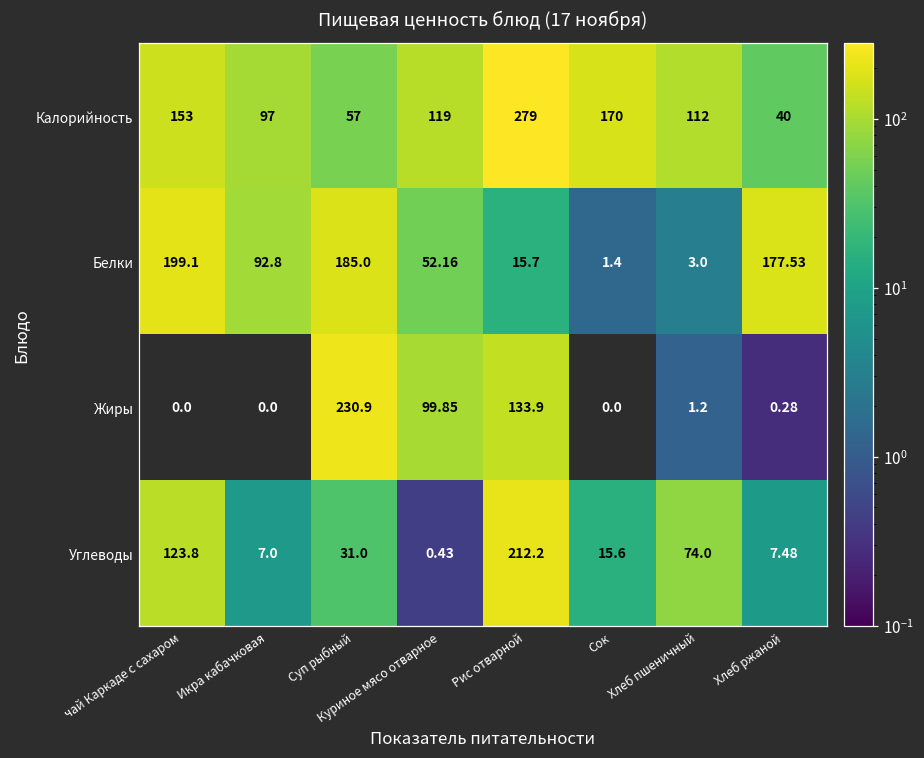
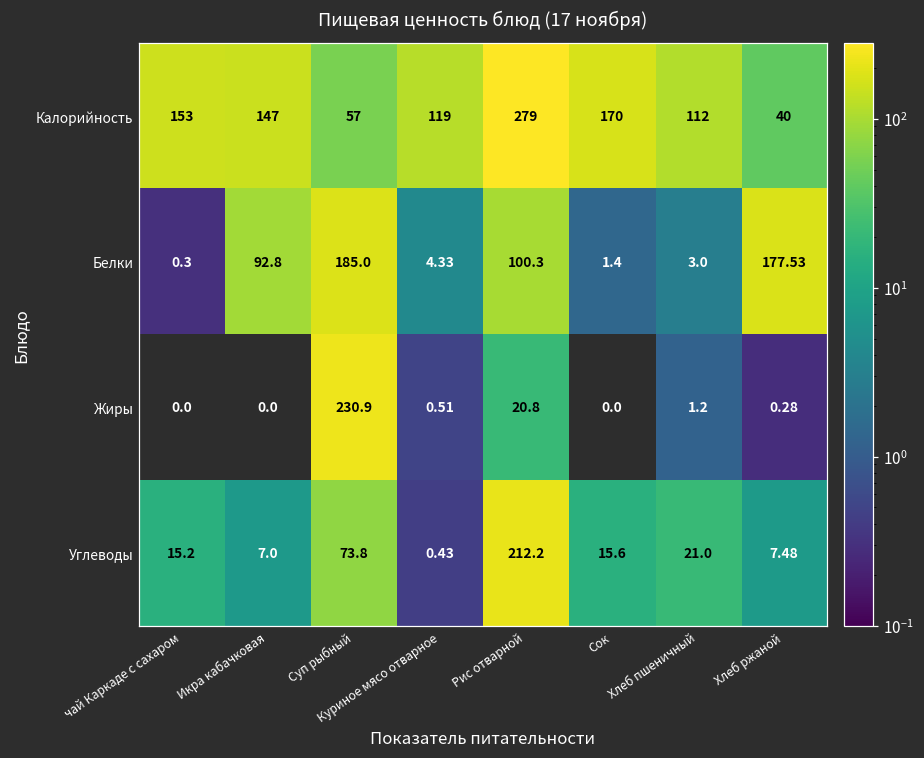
  {
    "Калорийность": {
      "чай Каркаде с сахаром": 153,
-     "Икра кабачковая": 97,
+     "Икра кабачковая": 147,
      "Суп рыбный": 57,
      "Куриное мясо отварное": 119,
      "Рис отварной": 279,
      "Сок": 170,
      "Хлеб пшеничный": 112,
      "Хлеб ржаной": 40
    },
    "Белки": {
-     "чай Каркаде с сахаром": 199.1,
+     "чай Каркаде с сахаром": 0.3,
      "Икра кабачковая": 92.8,
      "Суп рыбный": 185.0,
-     "Куриное мясо отварное": 52.16,
-     "Рис отварной": 15.7,
+     "Куриное мясо отварное": 4.33,
+     "Рис отварной": 100.3,
      "Сок": 1.4,
      "Хлеб пшеничный": 3.0,
      "Хлеб ржаной": 177.53
    },
    "Жиры": {
      "чай Каркаде с сахаром": 0.0,
      "Икра кабачковая": 0.0,
      "Суп рыбный": 230.9,
-     "Куриное мясо отварное": 99.85,
-     "Рис отварной": 133.9,
+     "Куриное мясо отварное": 0.51,
+     "Рис отварной": 20.8,
      "Сок": 0.0,
      "Хлеб пшеничный": 1.2,
      "Хлеб ржаной": 0.28
    },
    "Углеводы": {
-     "чай Каркаде с сахаром": 123.8,
+     "чай Каркаде с сахаром": 15.2,
      "Икра кабачковая": 7.0,
-     "Суп рыбный": 31.0,
+     "Суп рыбный": 73.8,
      "Куриное мясо отварное": 0.43,
      "Рис отварной": 212.2,
      "Сок": 15.6,
-     "Хлеб пшеничный": 74.0,
+     "Хлеб пшеничный": 21.0,
      "Хлеб ржаной": 7.48
    }
  }
